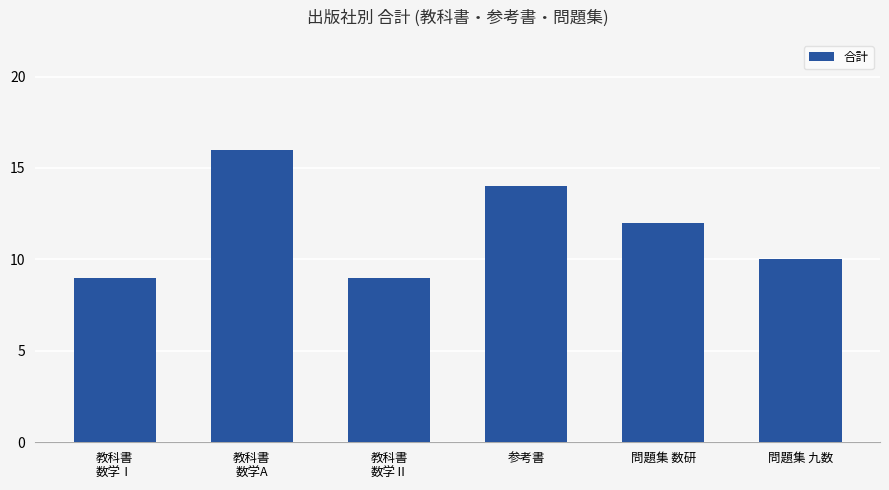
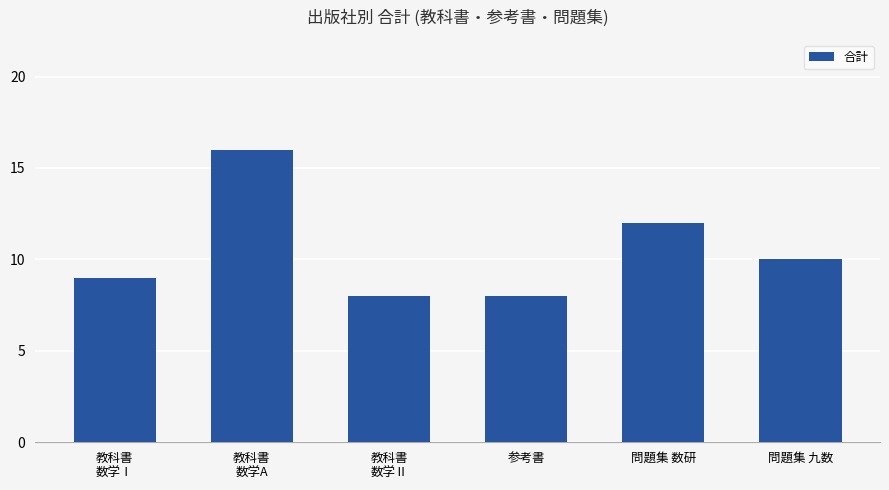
  {
    "教科書 数学Ⅰ": 9,
    "教科書 数学A": 16,
-   "教科書 数学Ⅱ": 9,
-   "参考書": 14,
+   "教科書 数学Ⅱ": 8,
+   "参考書": 8,
    "問題集 数研": 12,
    "問題集 九数": 10
  }
